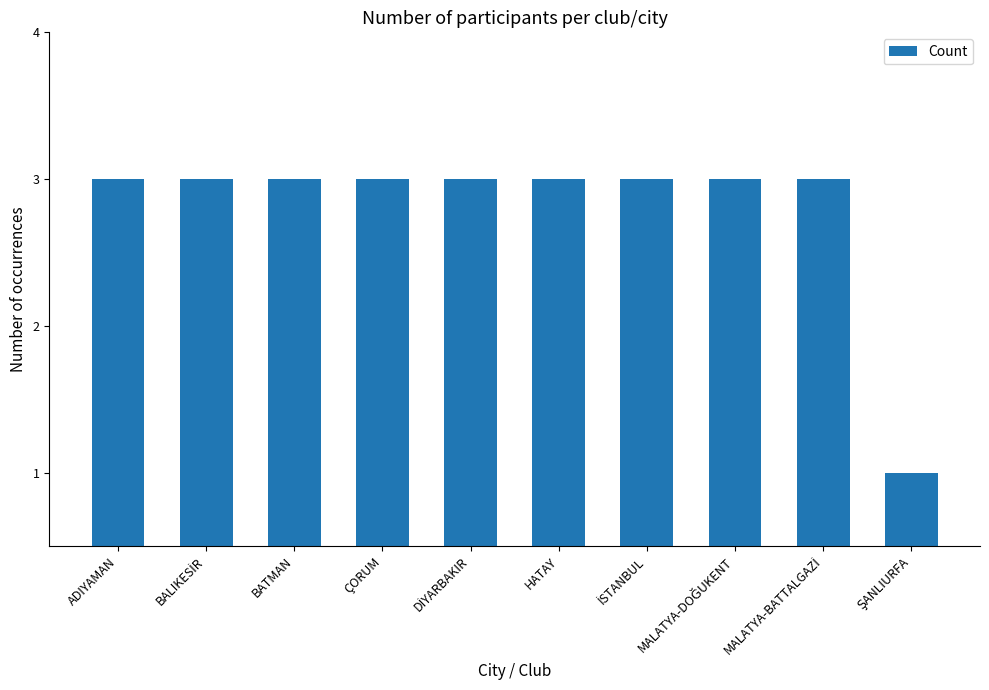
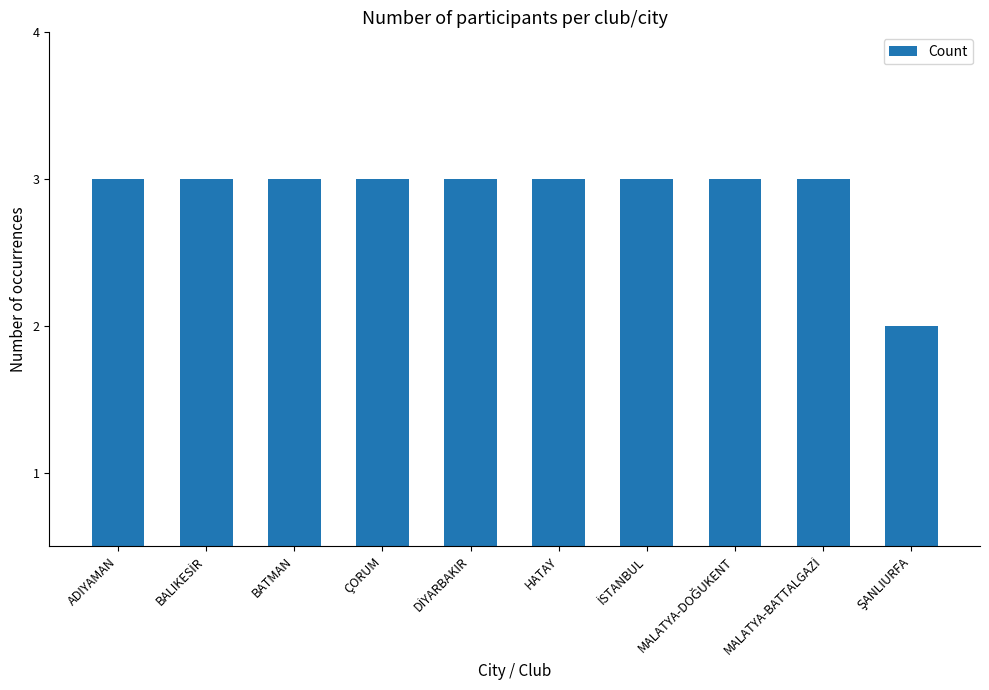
  {
    "ADIYAMAN": 3,
    "BALIKESİR": 3,
    "BATMAN": 3,
    "ÇORUM": 3,
    "DİYARBAKIR": 3,
    "HATAY": 3,
    "İSTANBUL": 3,
    "MALATYA-DOĞUKENT": 3,
    "MALATYA-BATTALGAZİ": 3,
-   "ŞANLIURFA": 1
+   "ŞANLIURFA": 2
  }
